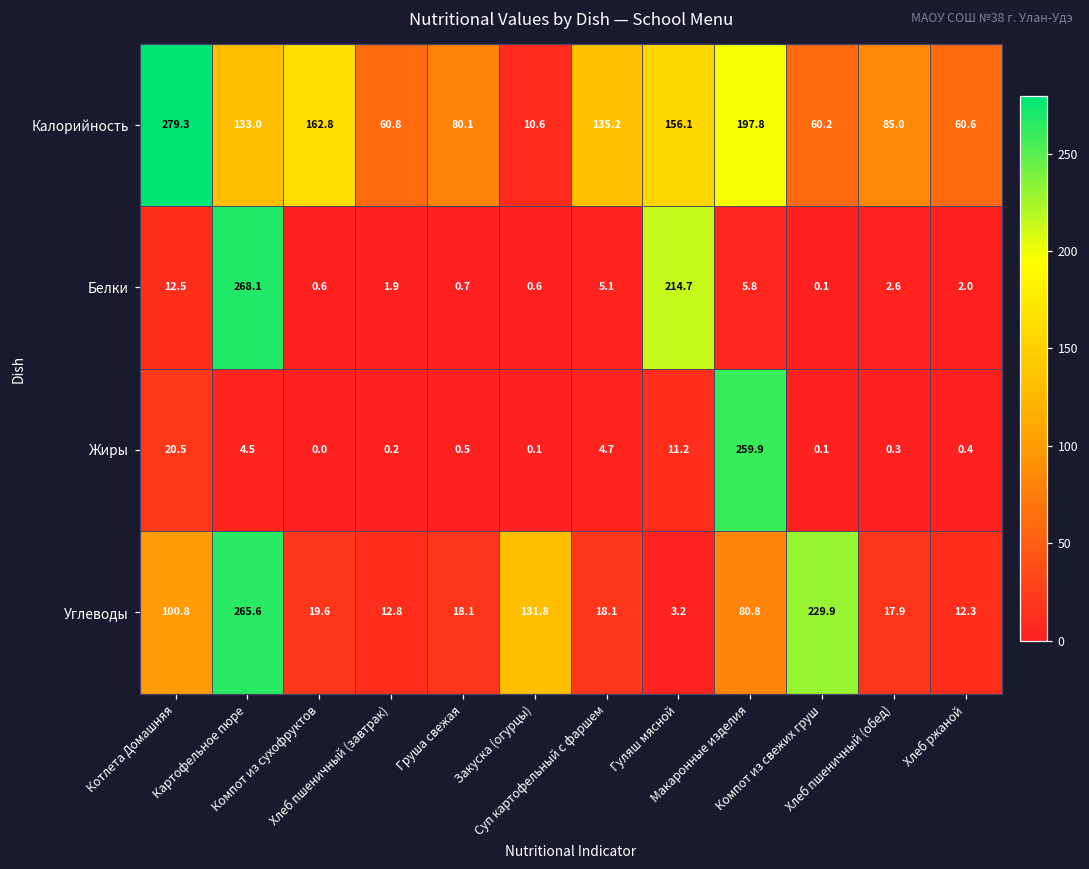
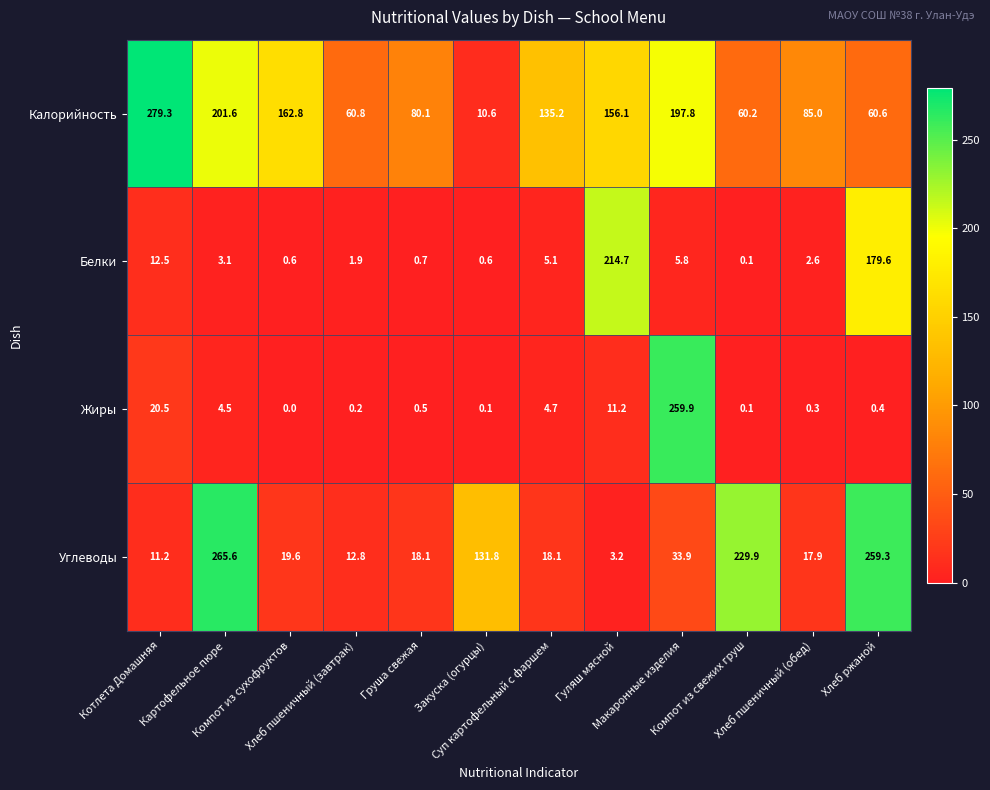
  {
    "Калорийность": {
      "Котлета Домашняя": 279.3,
-     "Картофельное пюре": 133.0,
+     "Картофельное пюре": 201.6,
      "Компот из сухофруктов": 162.8,
      "Хлеб пшеничный (завтрак)": 60.8,
      "Груша свежая": 80.1,
      "Закуска (огурцы)": 10.6,
      "Суп картофельный с фаршем": 135.2,
      "Гуляш мясной": 156.1,
      "Макаронные изделия": 197.8,
      "Компот из свежих груш": 60.2,
      "Хлеб пшеничный (обед)": 85.0,
      "Хлеб ржаной": 60.6
    },
    "Белки": {
      "Котлета Домашняя": 12.5,
-     "Картофельное пюре": 268.1,
+     "Картофельное пюре": 3.1,
      "Компот из сухофруктов": 0.6,
      "Хлеб пшеничный (завтрак)": 1.9,
      "Груша свежая": 0.7,
      "Закуска (огурцы)": 0.6,
      "Суп картофельный с фаршем": 5.1,
      "Гуляш мясной": 214.7,
      "Макаронные изделия": 5.8,
      "Компот из свежих груш": 0.1,
      "Хлеб пшеничный (обед)": 2.6,
-     "Хлеб ржаной": 2.0
+     "Хлеб ржаной": 179.6
    },
    "Жиры": {
      "Котлета Домашняя": 20.5,
      "Картофельное пюре": 4.5,
      "Компот из сухофруктов": 0.0,
      "Хлеб пшеничный (завтрак)": 0.2,
      "Груша свежая": 0.5,
      "Закуска (огурцы)": 0.1,
      "Суп картофельный с фаршем": 4.7,
      "Гуляш мясной": 11.2,
      "Макаронные изделия": 259.9,
      "Компот из свежих груш": 0.1,
      "Хлеб пшеничный (обед)": 0.3,
      "Хлеб ржаной": 0.4
    },
    "Углеводы": {
-     "Котлета Домашняя": 100.8,
+     "Котлета Домашняя": 11.2,
      "Картофельное пюре": 265.6,
      "Компот из сухофруктов": 19.6,
      "Хлеб пшеничный (завтрак)": 12.8,
      "Груша свежая": 18.1,
      "Закуска (огурцы)": 131.8,
      "Суп картофельный с фаршем": 18.1,
      "Гуляш мясной": 3.2,
-     "Макаронные изделия": 80.8,
+     "Макаронные изделия": 33.9,
      "Компот из свежих груш": 229.9,
      "Хлеб пшеничный (обед)": 17.9,
-     "Хлеб ржаной": 12.3
+     "Хлеб ржаной": 259.3
    }
  }
